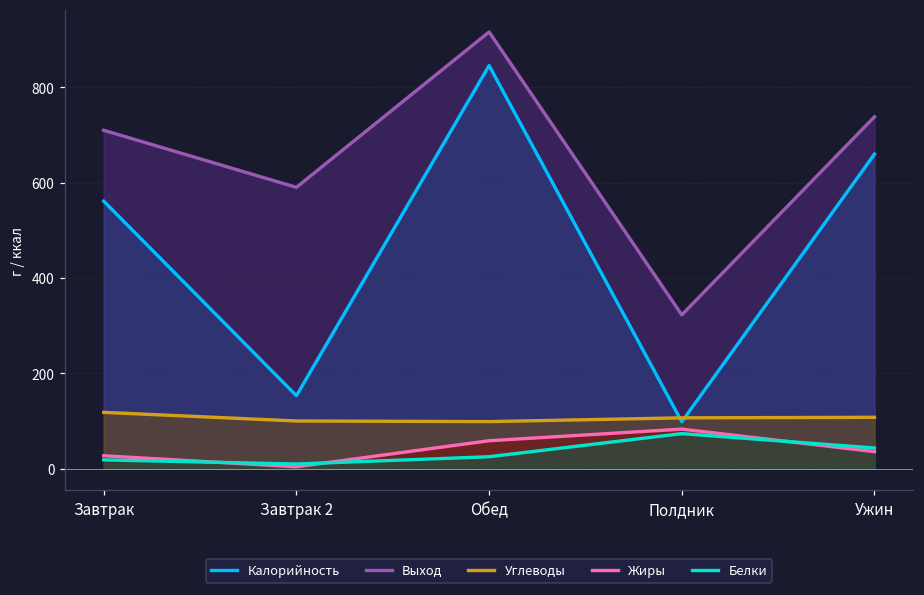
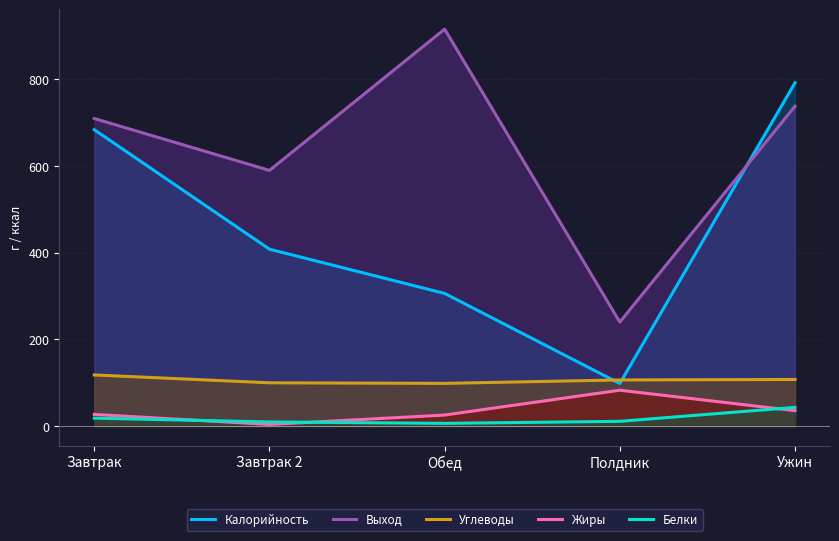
  {
    "Калорийность": {
-     "Завтрак": 560,
-     "Завтрак 2": 150,
-     "Обед": 850,
+     "Завтрак": 680,
+     "Завтрак 2": 410,
+     "Обед": 310,
      "Полдник": 100,
-     "Ужин": 660
+     "Ужин": 790
    },
    "Выход": {
      "Завтрак": 710,
      "Завтрак 2": 590,
      "Обед": 920,
-     "Полдник": 320,
+     "Полдник": 240,
      "Ужин": 740
    },
    "Углеводы": {
      "Завтрак": 120,
      "Завтрак 2": 100,
      "Обед": 100,
      "Полдник": 110,
      "Ужин": 110
    },
    "Жиры": {
      "Завтрак": 30,
-     "Обед": 60,
+     "Обед": 30,
      "Полдник": 80,
      "Ужин": 40
    },
    "Белки": {
      "Завтрак": 20,
-     "Обед": 20,
-     "Полдник": 70,
+     "Обед": 10,
+     "Полдник": 10,
      "Ужин": 40
    }
  }
